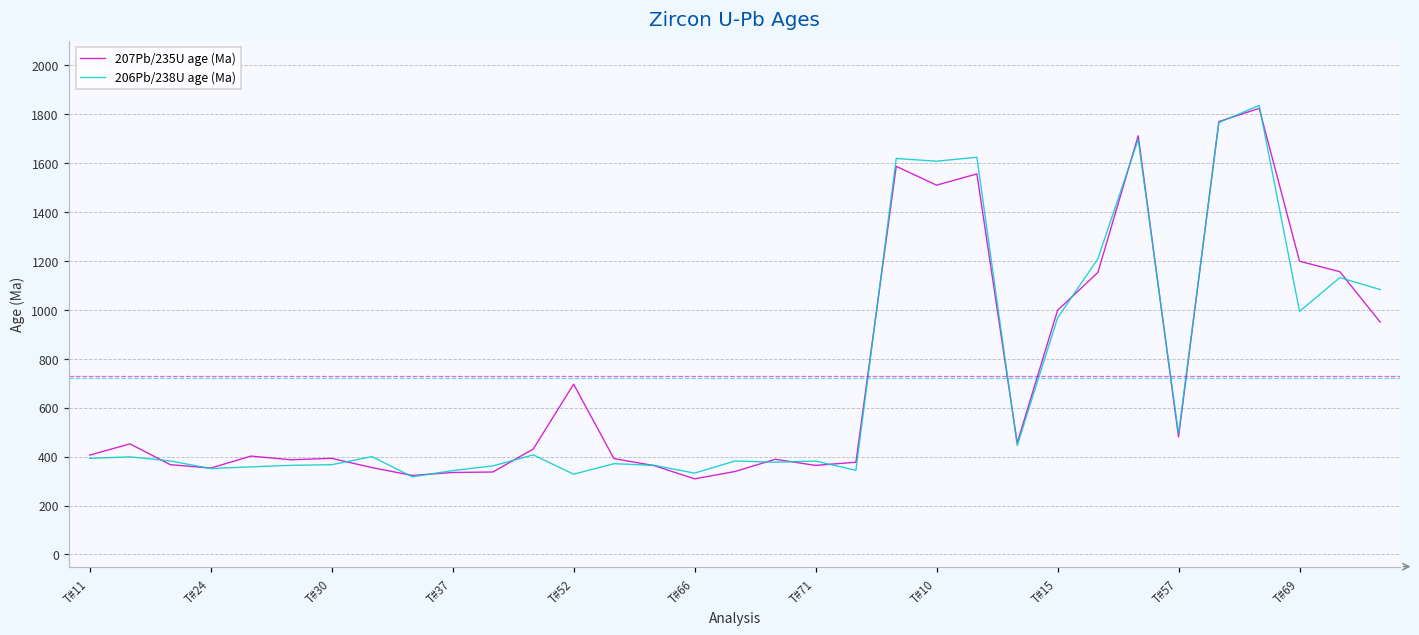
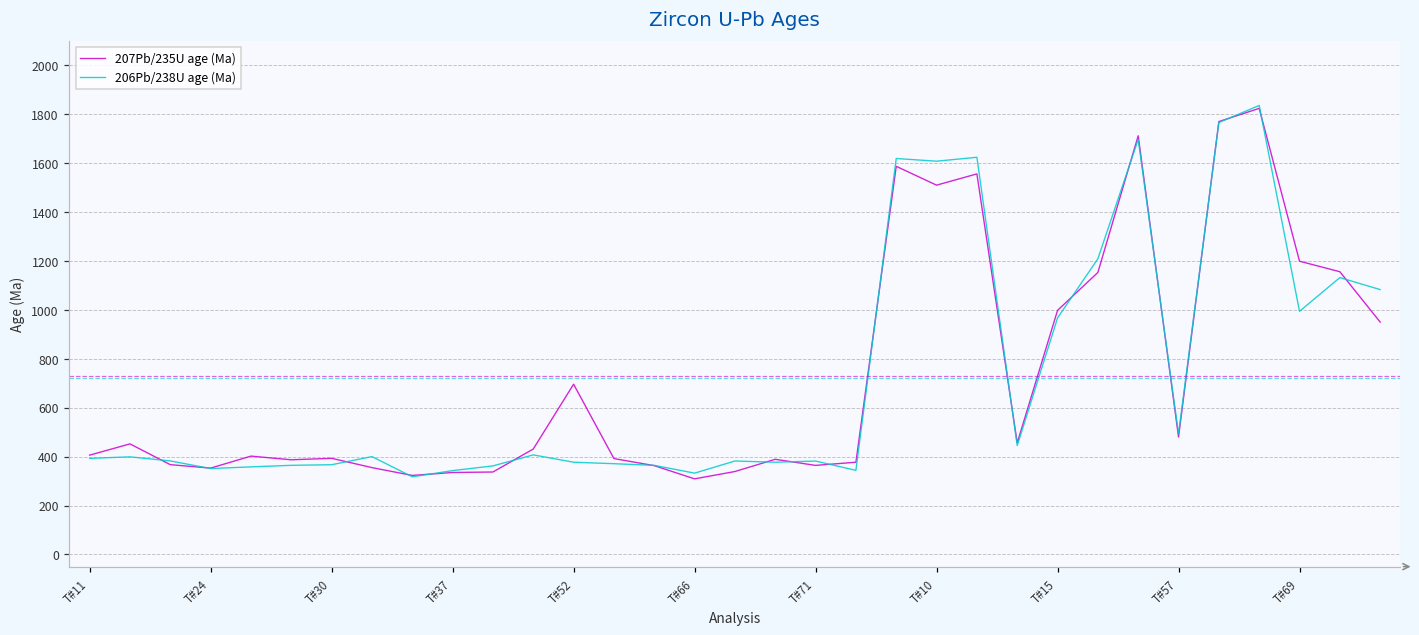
  {
    "207Pb/235U age (Ma)": {
      "T#11": 410,
      "T#30": 390,
      "T#52": 700,
      "T#66": 310,
      "T#71": 360,
      "T#10": 1510,
      "T#15": 1000,
      "T#57": 480,
      "T#69": 1200
    },
    "206Pb/238U age (Ma)": {
      "T#11": 390,
      "T#30": 370,
-     "T#52": 330,
+     "T#52": 380,
      "T#66": 330,
      "T#71": 380,
      "T#10": 1610,
      "T#15": 970,
      "T#57": 490,
      "T#69": 990
    }
  }
